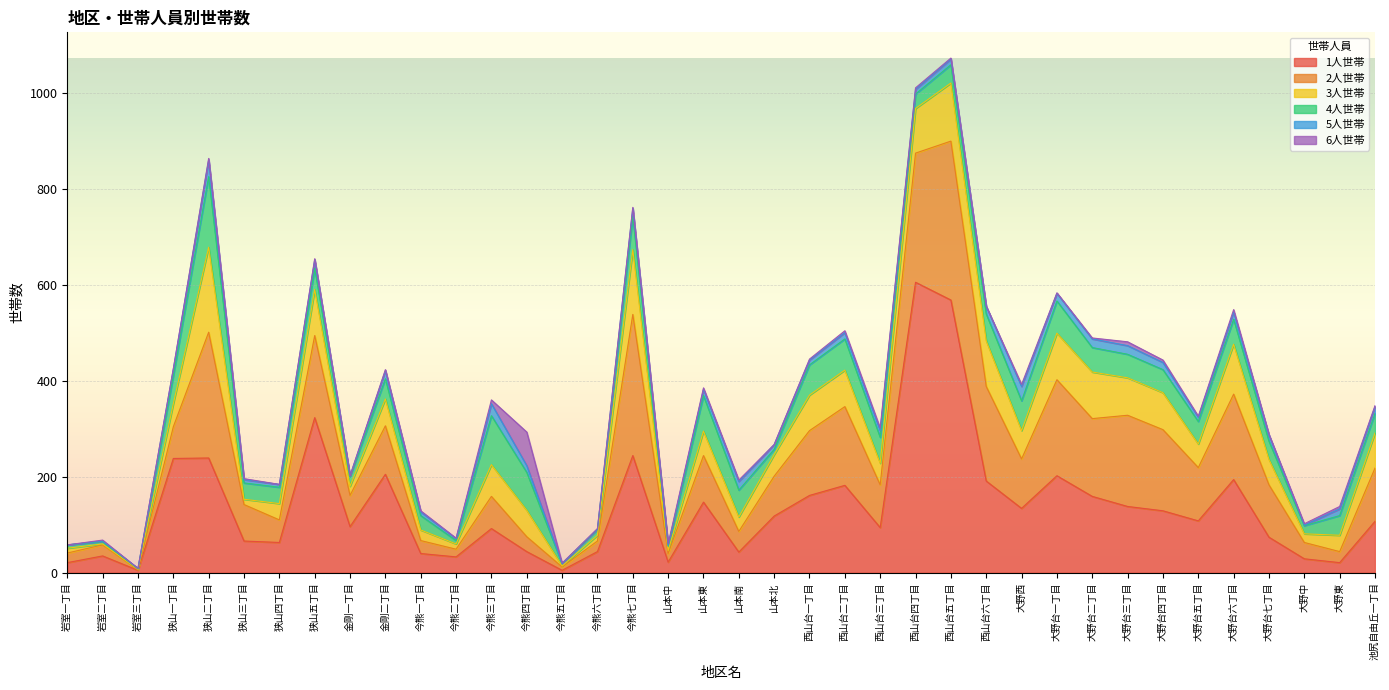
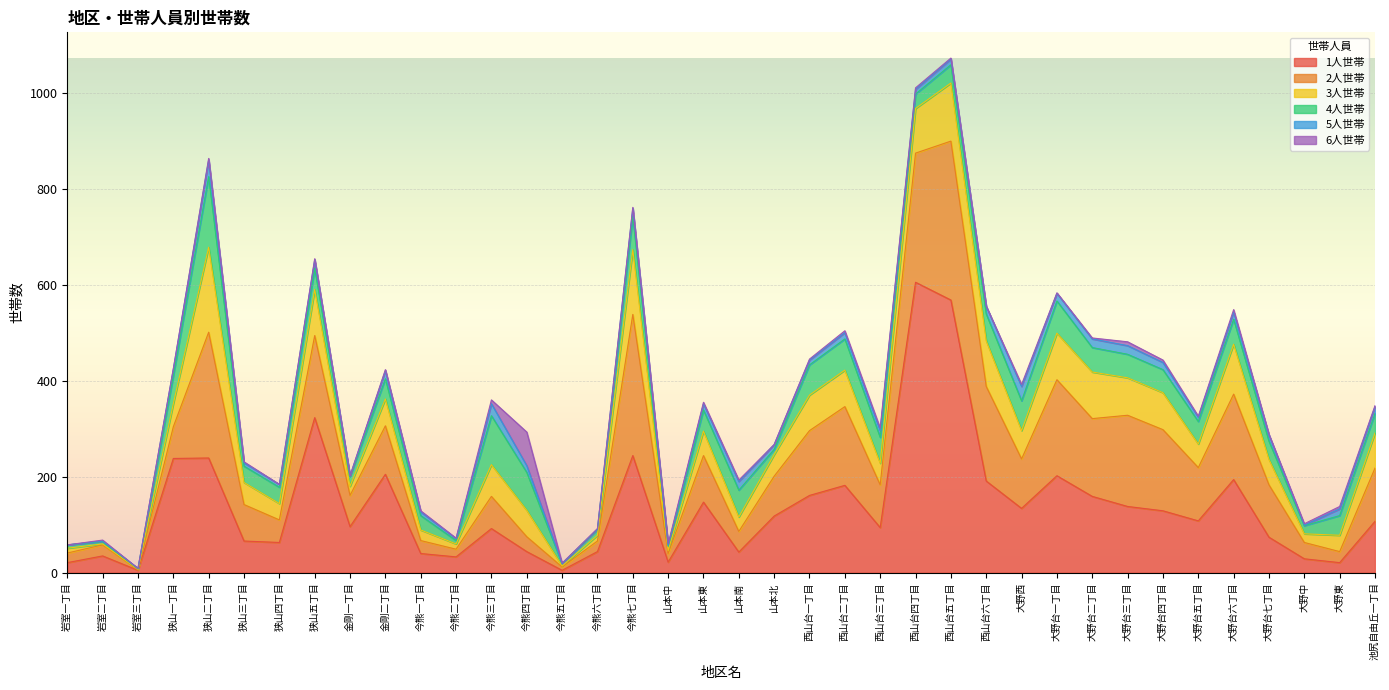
  {
    "3人世帯": {
      "岩室一丁目": 10,
      "狭山一丁目": 50,
      "狭山二丁目": 180,
-     "狭山三丁目": 10,
+     "狭山三丁目": 50,
      "狭山四丁目": 30,
      "狭山五丁目": 100,
      "金剛一丁目": 20,
      "金剛二丁目": 60,
      "今熊一丁目": 20,
      "今熊二丁目": 10,
      "今熊三丁目": 70,
      "今熊四丁目": 60,
      "今熊六丁目": 10,
      "今熊七丁目": 140,
      "山本中": 10,
      "山本東": 50,
      "山本南": 30,
      "山本北": 50,
      "西山台一丁目": 70,
      "西山台二丁目": 80,
      "西山台三丁目": 50,
      "西山台四丁目": 90,
      "西山台五丁目": 120,
      "西山台六丁目": 100,
      "大野西": 60,
      "大野台一丁目": 100,
      "大野台二丁目": 100,
      "大野台三丁目": 80,
      "大野台四丁目": 80,
      "大野台五丁目": 50,
      "大野台六丁目": 100,
      "大野台七丁目": 50,
      "大野中": 20,
      "大野東": 30,
      "池尻自由丘一丁目": 70
    },
    "4人世帯": {
      "狭山一丁目": 60,
      "狭山二丁目": 150,
      "狭山三丁目": 30,
      "狭山四丁目": 30,
      "狭山五丁目": 40,
      "金剛二丁目": 40,
      "今熊一丁目": 30,
      "今熊三丁目": 100,
      "今熊四丁目": 80,
      "今熊七丁目": 70,
-     "山本東": 70,
+     "山本東": 40,
      "山本南": 60,
      "山本北": 10,
      "西山台一丁目": 60,
      "西山台二丁目": 70,
      "西山台三丁目": 50,
      "西山台四丁目": 30,
      "西山台五丁目": 40,
      "西山台六丁目": 60,
      "大野西": 60,
      "大野台一丁目": 70,
      "大野台二丁目": 50,
      "大野台三丁目": 50,
      "大野台四丁目": 50,
      "大野台五丁目": 50,
      "大野台六丁目": 50,
      "大野台七丁目": 40,
      "大野東": 40,
      "池尻自由丘一丁目": 40
    },
    "5人世帯": {
      "今熊三丁目": 30,
      "今熊四丁目": 10,
      "大野台三丁目": 20
    },
    "6人世帯": {
      "今熊三丁目": 10,
      "今熊四丁目": 70,
      "大野台三丁目": 10
    }
  }
